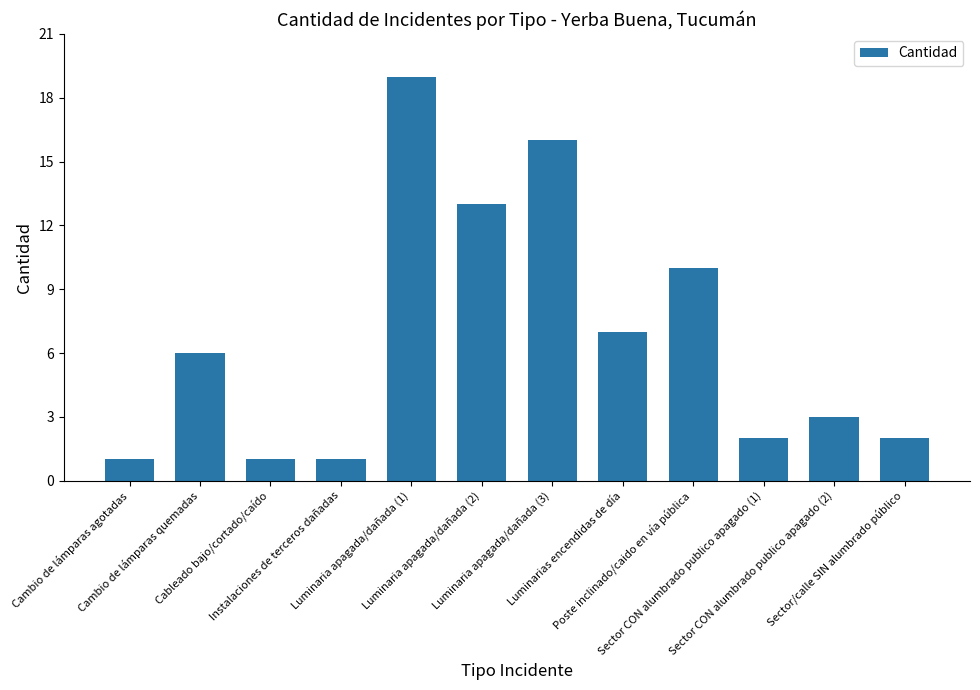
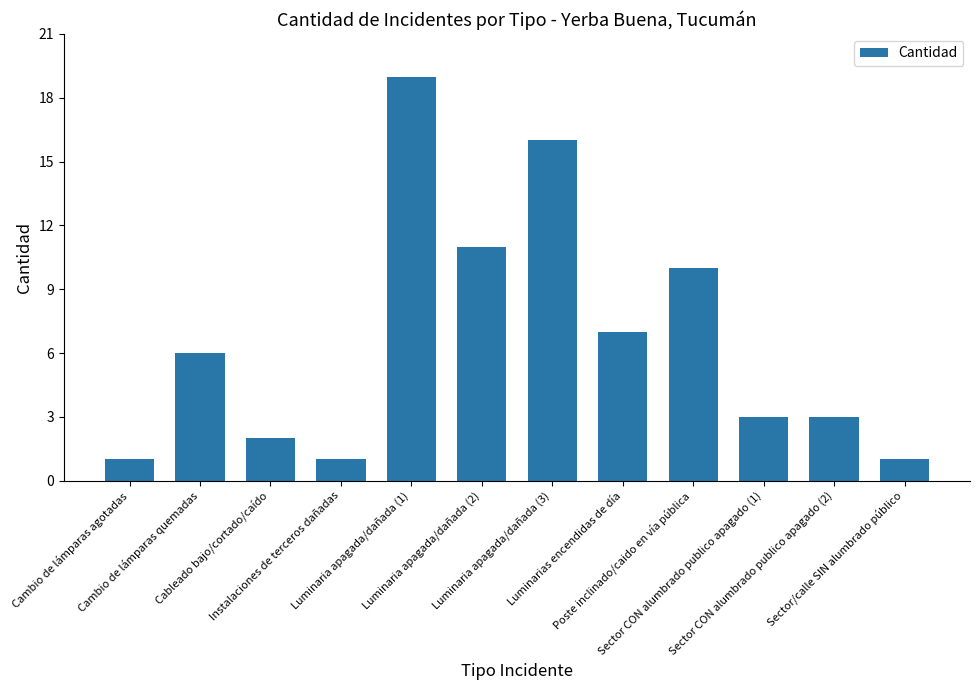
  {
    "Cambio de lámparas agotadas": 1,
    "Cambio de lámparas quemadas": 6,
-   "Cableado bajo/cortado/caído": 1,
+   "Cableado bajo/cortado/caído": 2,
    "Instalaciones de terceros dañadas": 1,
    "Luminaria apagada/dañada (1)": 19,
-   "Luminaria apagada/dañada (2)": 13,
+   "Luminaria apagada/dañada (2)": 11,
    "Luminaria apagada/dañada (3)": 16,
    "Luminarias encendidas de día": 7,
    "Poste inclinado/caido en vía pública": 10,
-   "Sector CON alumbrado publico apagado (1)": 2,
+   "Sector CON alumbrado publico apagado (1)": 3,
    "Sector CON alumbrado publico apagado (2)": 3,
-   "Sector/calle SIN alumbrado público": 2
+   "Sector/calle SIN alumbrado público": 1
  }
